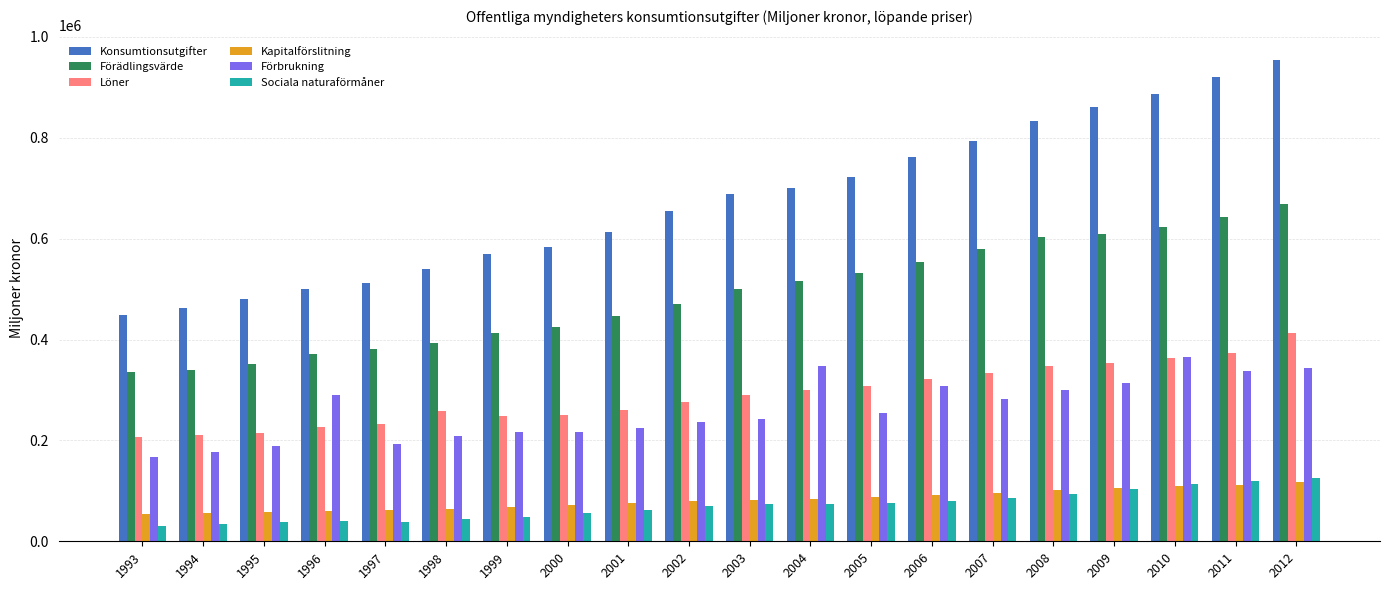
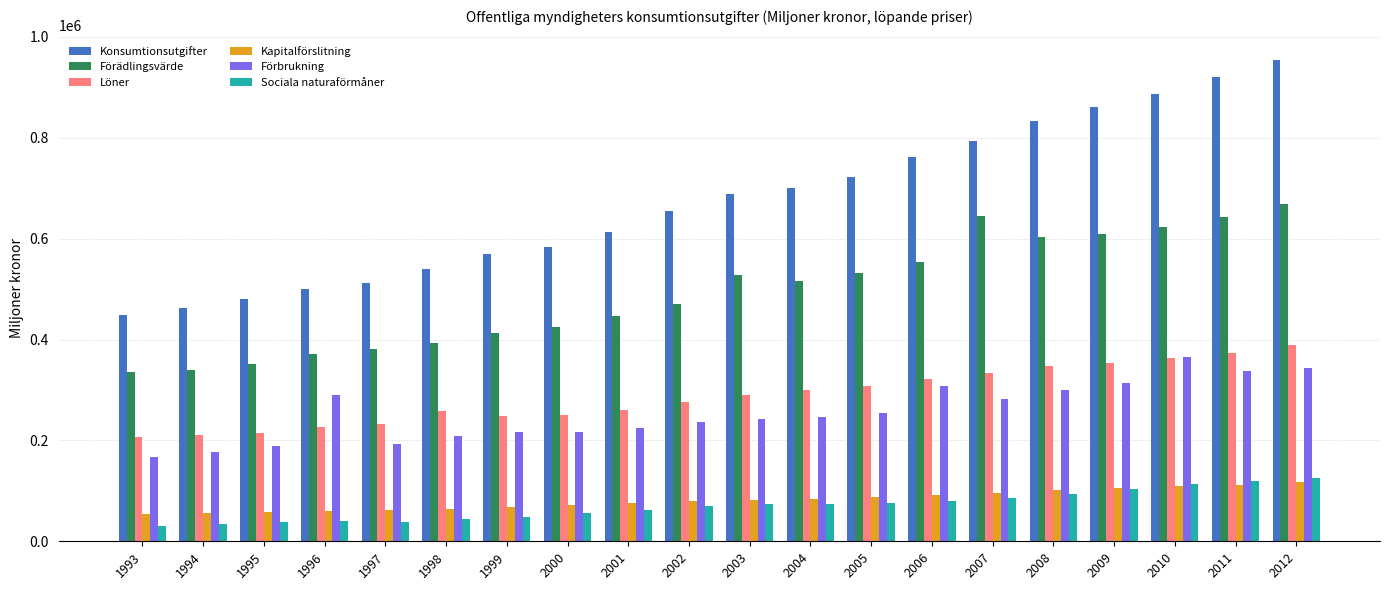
  {
    "Konsumtionsutgifter": {
      "1993": 450000,
      "1994": 460000,
      "1995": 480000,
      "1996": 500000,
      "1997": 510000,
      "1998": 540000,
      "1999": 570000,
      "2000": 580000,
      "2001": 610000,
      "2002": 650000,
      "2003": 690000,
      "2004": 700000,
      "2005": 720000,
      "2006": 760000,
      "2007": 790000,
      "2008": 830000,
      "2009": 860000,
      "2010": 890000,
      "2011": 920000,
      "2012": 950000
    },
    "Förädlingsvärde": {
      "1993": 340000,
      "1994": 340000,
      "1995": 350000,
      "1996": 370000,
      "1997": 380000,
      "1998": 390000,
      "1999": 410000,
      "2000": 430000,
      "2001": 450000,
      "2002": 470000,
-     "2003": 500000,
+     "2003": 530000,
      "2004": 520000,
      "2005": 530000,
      "2006": 550000,
-     "2007": 580000,
+     "2007": 640000,
      "2008": 600000,
      "2009": 610000,
      "2010": 620000,
      "2011": 640000,
      "2012": 670000
    },
    "Löner": {
      "1993": 210000,
      "1994": 210000,
      "1995": 210000,
      "1996": 230000,
      "1997": 230000,
      "1998": 260000,
      "1999": 250000,
      "2000": 250000,
      "2001": 260000,
      "2002": 280000,
      "2003": 290000,
      "2004": 300000,
      "2005": 310000,
      "2006": 320000,
      "2007": 330000,
      "2008": 350000,
      "2009": 350000,
      "2010": 360000,
      "2011": 370000,
-     "2012": 410000
+     "2012": 390000
    },
    "Kapitalförslitning": {
      "1993": 50000,
      "1994": 60000,
      "1995": 60000,
      "1996": 60000,
      "1997": 60000,
      "1998": 60000,
      "1999": 70000,
      "2000": 70000,
      "2001": 80000,
      "2002": 80000,
      "2003": 80000,
      "2004": 80000,
      "2005": 90000,
      "2006": 90000,
      "2007": 100000,
      "2008": 100000,
      "2009": 110000,
      "2010": 110000,
      "2011": 110000,
      "2012": 120000
    },
    "Förbrukning": {
      "1993": 170000,
      "1994": 180000,
      "1995": 190000,
      "1996": 290000,
      "1997": 190000,
      "1998": 210000,
      "1999": 220000,
      "2000": 220000,
      "2001": 220000,
      "2002": 240000,
      "2003": 240000,
-     "2004": 350000,
+     "2004": 250000,
      "2005": 250000,
      "2006": 310000,
      "2007": 280000,
      "2008": 300000,
      "2009": 310000,
      "2010": 370000,
      "2011": 340000,
      "2012": 340000
    },
    "Sociala naturaförmåner": {
      "1993": 30000,
      "1994": 30000,
      "1995": 40000,
      "1996": 40000,
      "1997": 40000,
      "1998": 40000,
      "1999": 50000,
      "2000": 60000,
      "2001": 60000,
      "2002": 70000,
      "2003": 70000,
      "2004": 70000,
      "2005": 80000,
      "2006": 80000,
      "2007": 90000,
      "2008": 90000,
      "2009": 100000,
      "2010": 110000,
      "2011": 120000,
      "2012": 120000
    }
  }
